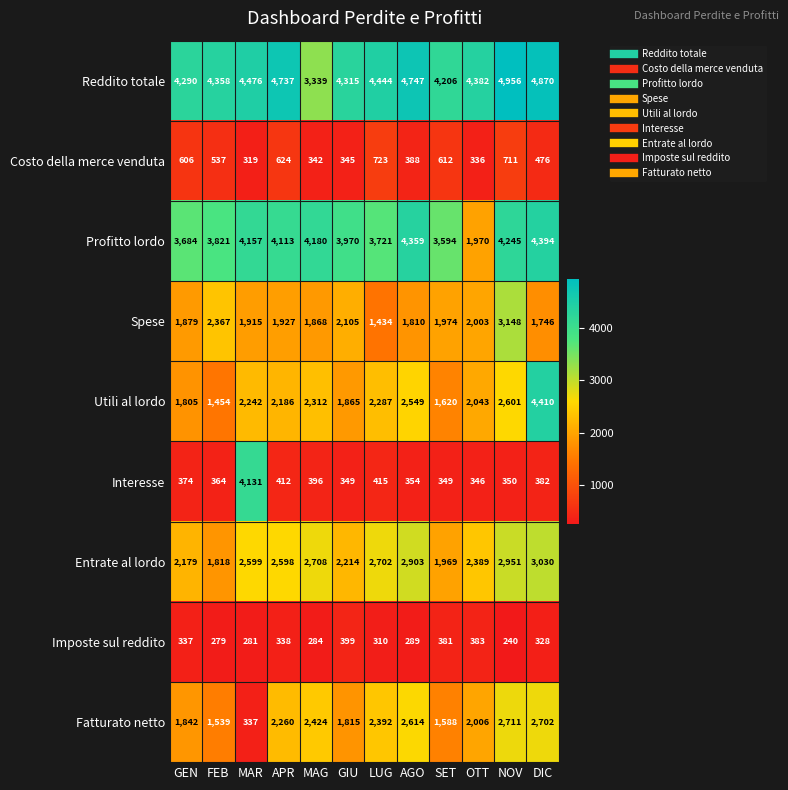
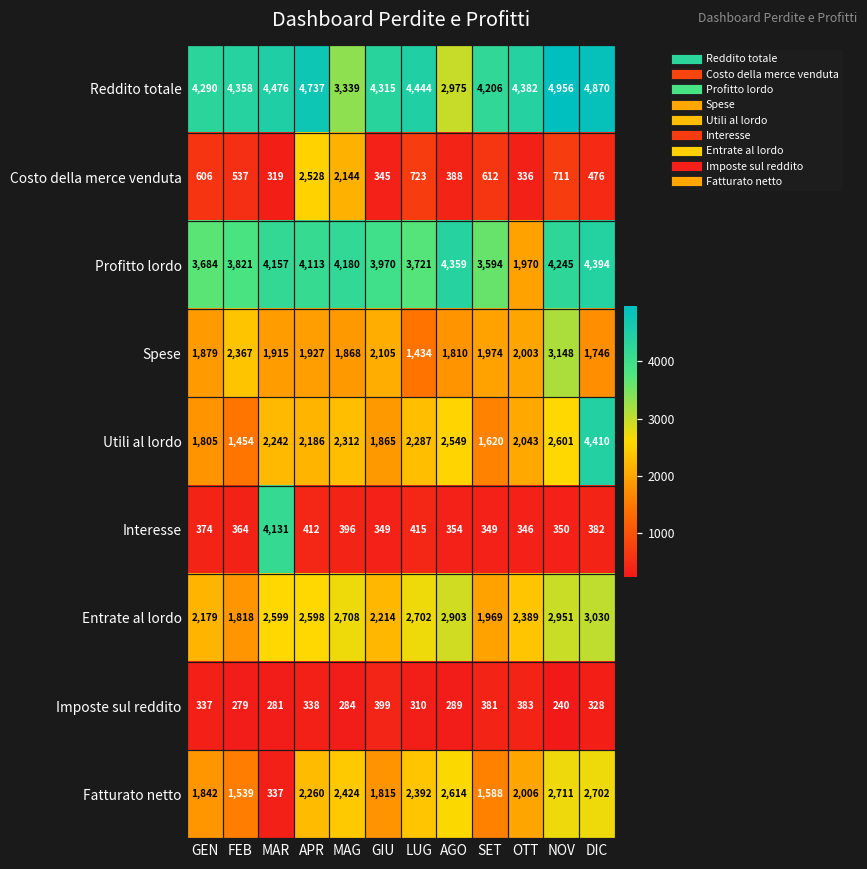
  {
    "Reddito totale": {
      "GEN": "4,290",
      "FEB": "4,358",
      "MAR": "4,476",
      "APR": "4,737",
      "MAG": "3,339",
      "GIU": "4,315",
      "LUG": "4,444",
-     "AGO": "4,747",
+     "AGO": "2,975",
      "SET": "4,206",
      "OTT": "4,382",
      "NOV": "4,956",
      "DIC": "4,870"
    },
    "Costo della merce venduta": {
      "GEN": "606",
      "FEB": "537",
      "MAR": "319",
-     "APR": "624",
-     "MAG": "342",
+     "APR": "2,528",
+     "MAG": "2,144",
      "GIU": "345",
      "LUG": "723",
      "AGO": "388",
      "SET": "612",
      "OTT": "336",
      "NOV": "711",
      "DIC": "476"
    },
    "Profitto lordo": {
      "GEN": "3,684",
      "FEB": "3,821",
      "MAR": "4,157",
      "APR": "4,113",
      "MAG": "4,180",
      "GIU": "3,970",
      "LUG": "3,721",
      "AGO": "4,359",
      "SET": "3,594",
      "OTT": "1,970",
      "NOV": "4,245",
      "DIC": "4,394"
    },
    "Spese": {
      "GEN": "1,879",
      "FEB": "2,367",
      "MAR": "1,915",
      "APR": "1,927",
      "MAG": "1,868",
      "GIU": "2,105",
      "LUG": "1,434",
      "AGO": "1,810",
      "SET": "1,974",
      "OTT": "2,003",
      "NOV": "3,148",
      "DIC": "1,746"
    },
    "Utili al lordo": {
      "GEN": "1,805",
      "FEB": "1,454",
      "MAR": "2,242",
      "APR": "2,186",
      "MAG": "2,312",
      "GIU": "1,865",
      "LUG": "2,287",
      "AGO": "2,549",
      "SET": "1,620",
      "OTT": "2,043",
      "NOV": "2,601",
      "DIC": "4,410"
    },
    "Interesse": {
      "GEN": "374",
      "FEB": "364",
      "MAR": "4,131",
      "APR": "412",
      "MAG": "396",
      "GIU": "349",
      "LUG": "415",
      "AGO": "354",
      "SET": "349",
      "OTT": "346",
      "NOV": "350",
      "DIC": "382"
    },
    "Entrate al lordo": {
      "GEN": "2,179",
      "FEB": "1,818",
      "MAR": "2,599",
      "APR": "2,598",
      "MAG": "2,708",
      "GIU": "2,214",
      "LUG": "2,702",
      "AGO": "2,903",
      "SET": "1,969",
      "OTT": "2,389",
      "NOV": "2,951",
      "DIC": "3,030"
    },
    "Imposte sul reddito": {
      "GEN": "337",
      "FEB": "279",
      "MAR": "281",
      "APR": "338",
      "MAG": "284",
      "GIU": "399",
      "LUG": "310",
      "AGO": "289",
      "SET": "381",
      "OTT": "383",
      "NOV": "240",
      "DIC": "328"
    },
    "Fatturato netto": {
      "GEN": "1,842",
      "FEB": "1,539",
      "MAR": "337",
      "APR": "2,260",
      "MAG": "2,424",
      "GIU": "1,815",
      "LUG": "2,392",
      "AGO": "2,614",
      "SET": "1,588",
      "OTT": "2,006",
      "NOV": "2,711",
      "DIC": "2,702"
    }
  }
